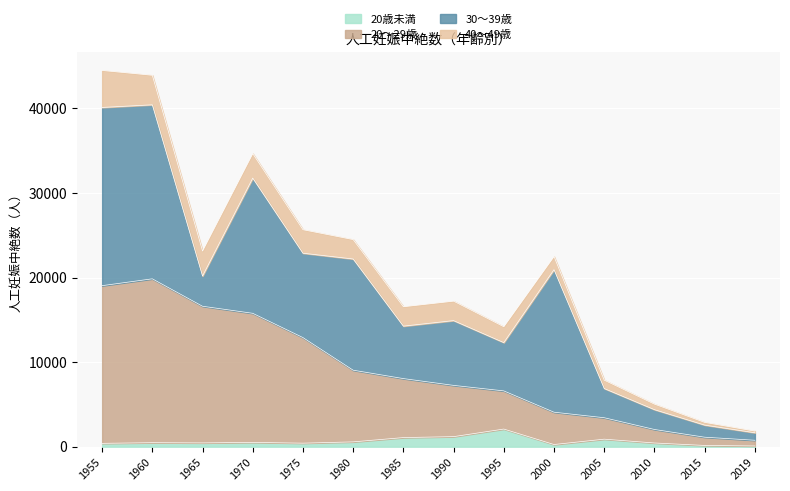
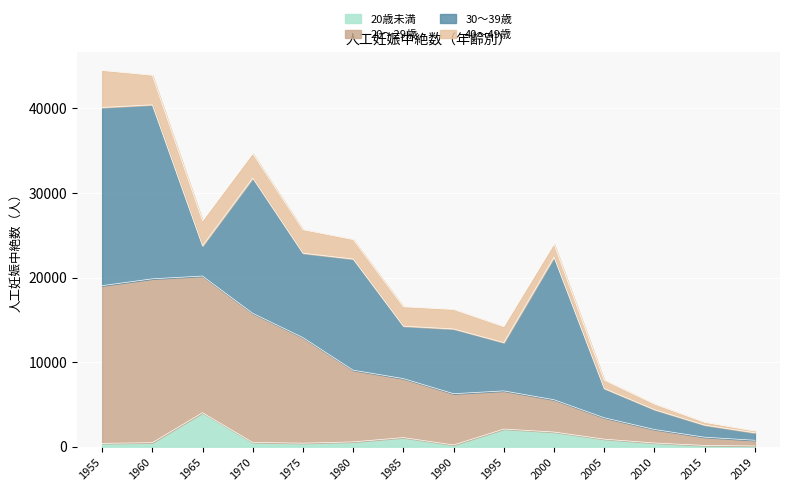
  {
    "20歳未満": {
      "1955": 0,
      "1960": 0,
-     "1965": 0,
+     "1965": 4000,
      "1970": 1000,
      "1975": 0,
      "1980": 1000,
      "1985": 1000,
-     "1990": 1000,
+     "1990": 0,
      "1995": 2000,
-     "2000": 0,
+     "2000": 2000,
      "2005": 1000,
      "2010": 0,
      "2015": 0,
      "2019": 0
    },
    "30～39歳": {
      "1955": 21000,
      "1960": 21000,
      "1965": 4000,
      "1970": 16000,
      "1975": 10000,
      "1980": 13000,
      "1985": 6000,
      "1990": 8000,
      "1995": 6000,
      "2000": 17000,
      "2005": 3000,
      "2010": 2000,
      "2015": 1000
    }
  }
